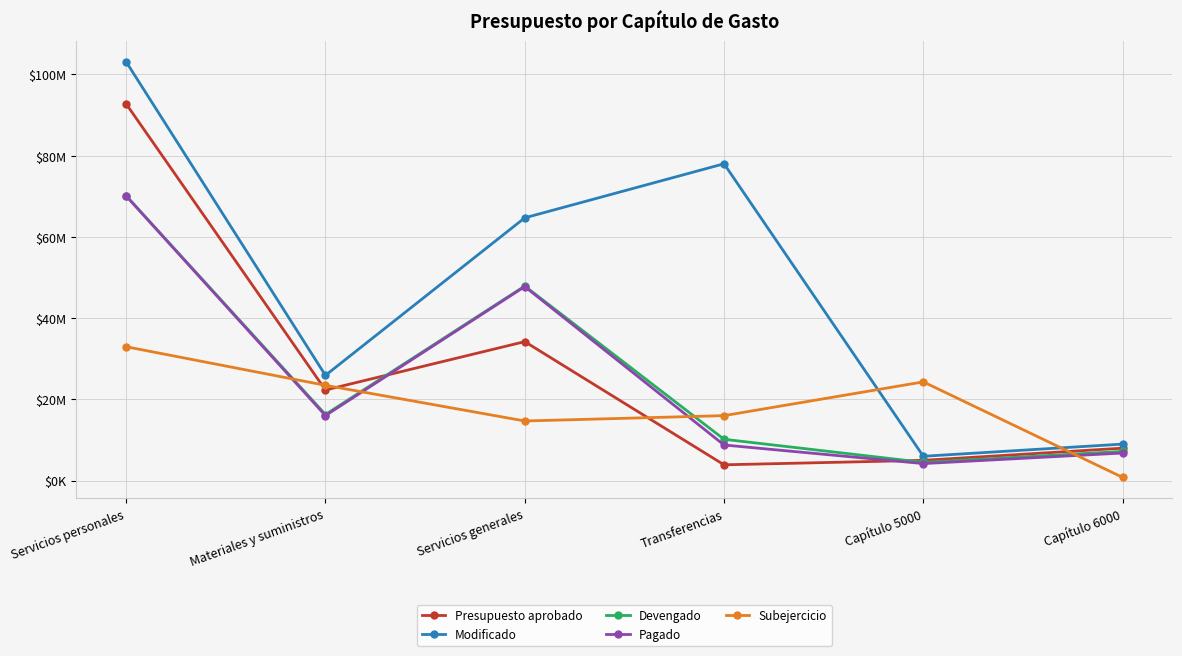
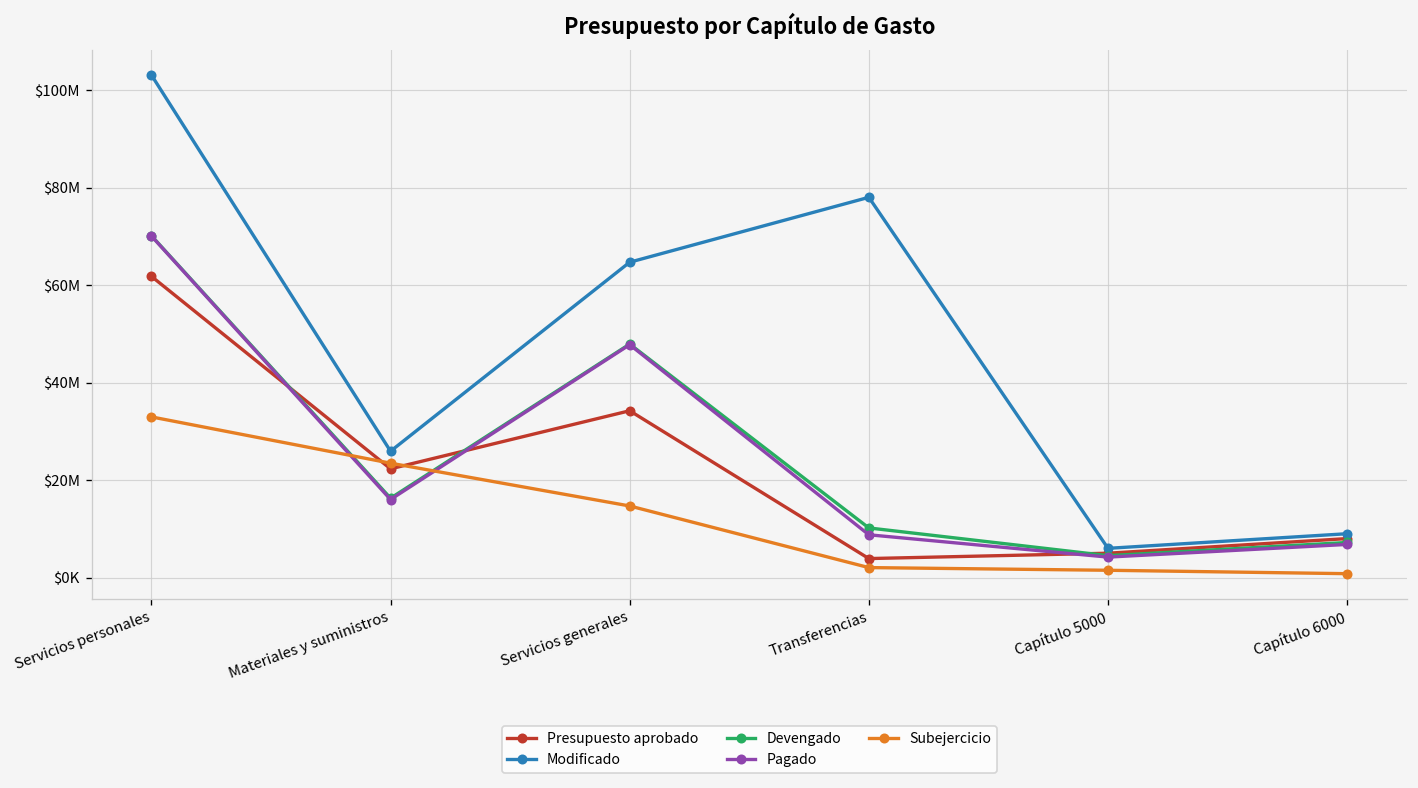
  {
    "Presupuesto aprobado": {
-     "Servicios personales": "$93000000",
+     "Servicios personales": "$62000000",
      "Materiales y suministros": "$22000000",
      "Servicios generales": "$34000000",
      "Transferencias": "$4000000",
      "Capítulo 6000": "$8000000"
    },
    "Modificado": {
      "Servicios personales": "$103000000",
      "Materiales y suministros": "$26000000",
      "Servicios generales": "$65000000",
      "Transferencias": "$78000000",
      "Capítulo 5000": "$6000000",
      "Capítulo 6000": "$9000000"
    },
    "Devengado": {
      "Transferencias": "$10000000"
    },
    "Pagado": {
      "Transferencias": "$9000000"
    },
    "Subejercicio": {
      "Servicios personales": "$33000000",
      "Materiales y suministros": "$23000000",
      "Servicios generales": "$15000000",
-     "Transferencias": "$16000000",
-     "Capítulo 5000": "$24000000",
+     "Transferencias": "$2000000",
+     "Capítulo 5000": "$2000000",
      "Capítulo 6000": "$1000000"
    }
  }
